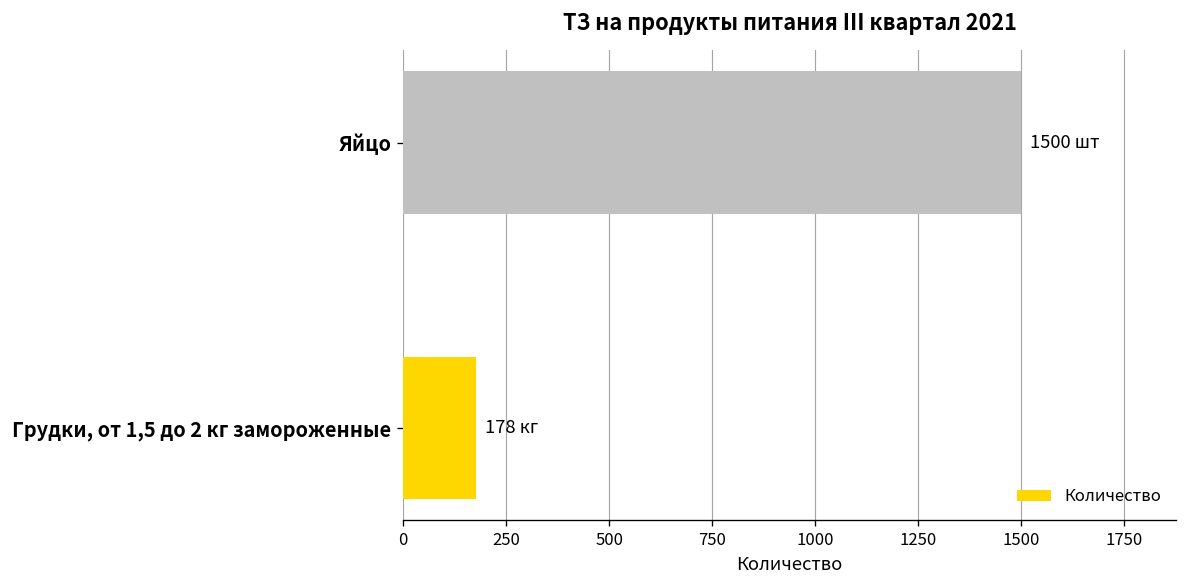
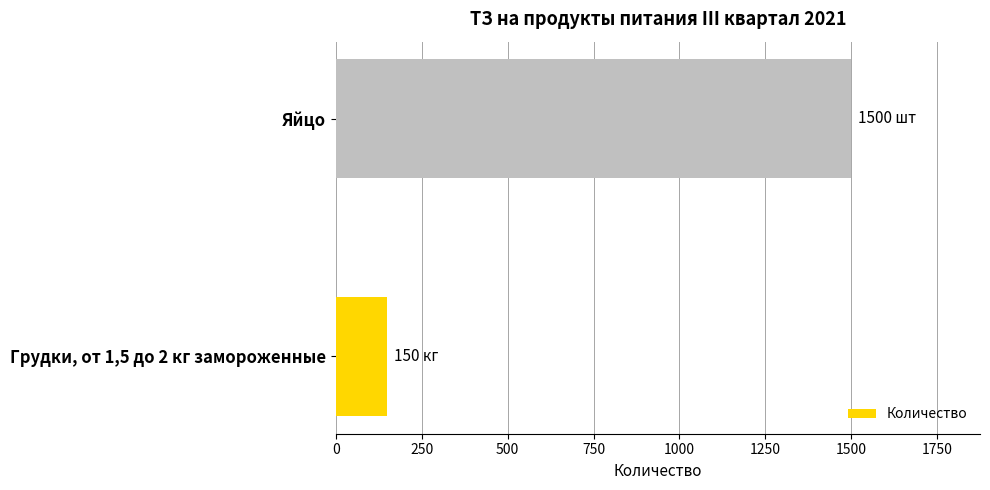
  {
    "Яйцо": 1500,
-   "Грудки, от 1,5 до 2 кг замороженные": 178
+   "Грудки, от 1,5 до 2 кг замороженные": 150
  }
